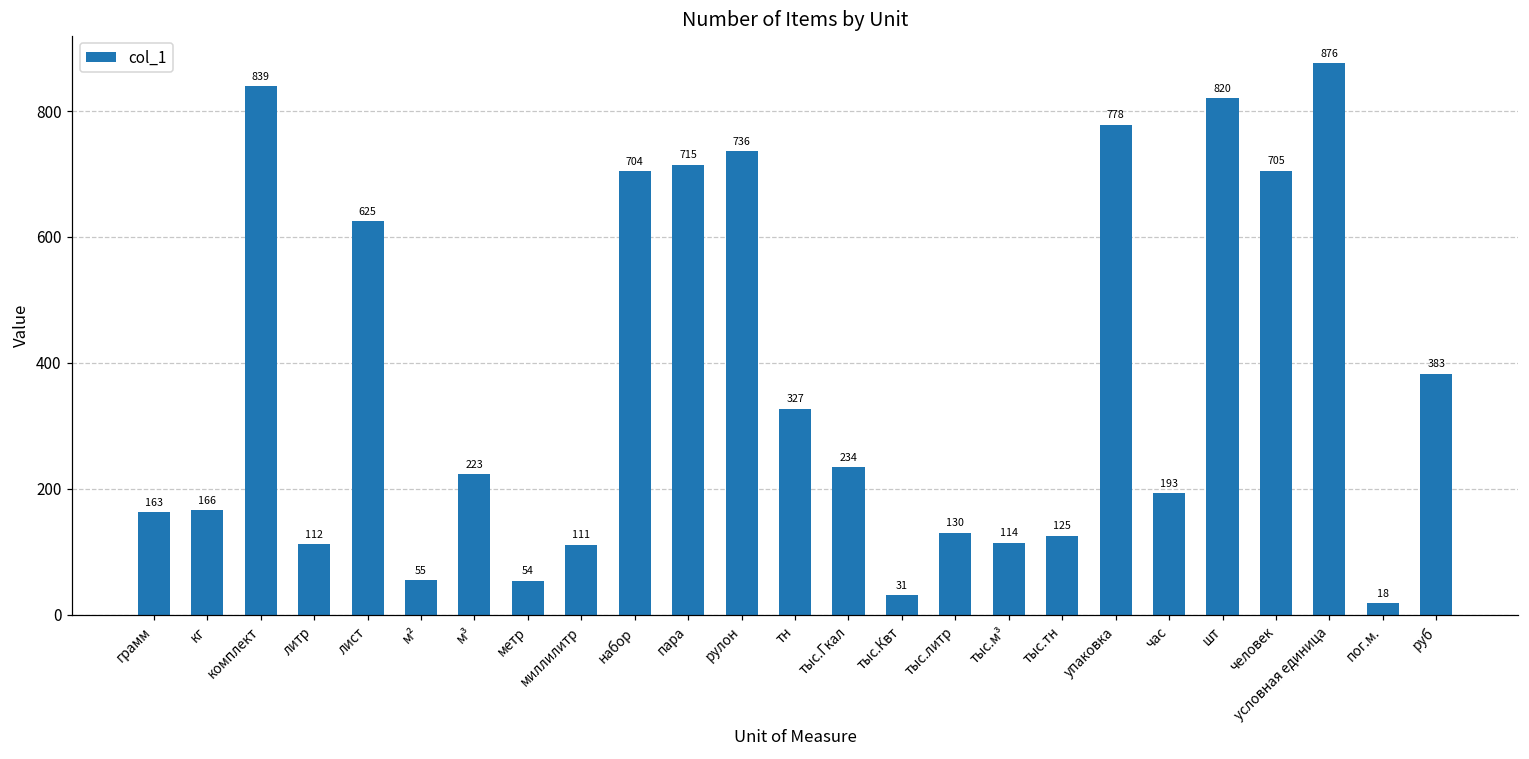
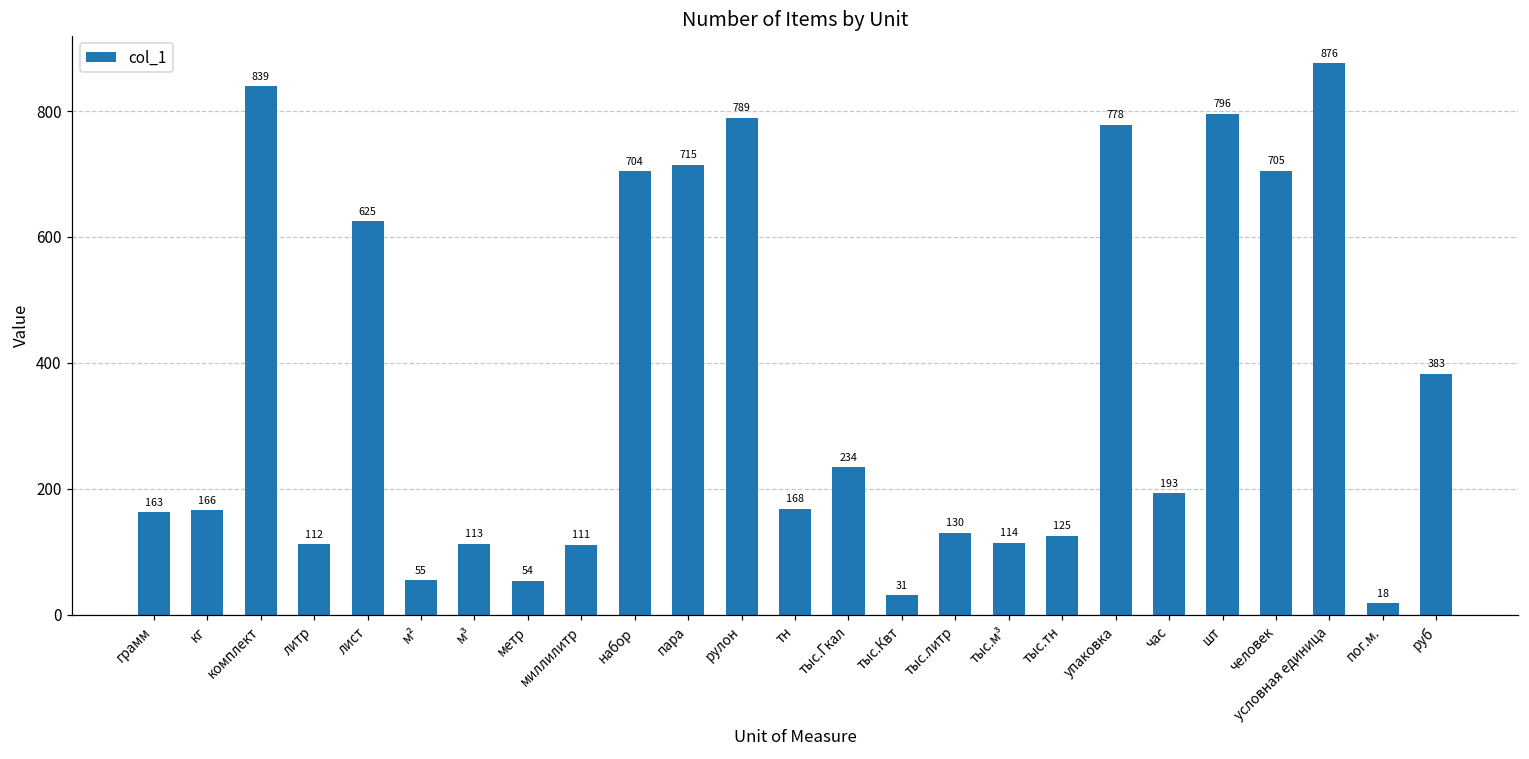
  {
    "грамм": 163,
    "кг": 166,
    "комплект": 839,
    "литр": 112,
    "лист": 625,
    "м²": 55,
-   "м³": 223,
+   "м³": 113,
    "метр": 54,
    "миллилитр": 111,
    "набор": 704,
    "пара": 715,
-   "рулон": 736,
-   "тн": 327,
+   "рулон": 789,
+   "тн": 168,
    "тыс.Гкал": 234,
    "тыс.Квт": 31,
    "тыс.литр": 130,
    "тыс.м³": 114,
    "тыс.тн": 125,
    "упаковка": 778,
    "час": 193,
-   "шт": 820,
+   "шт": 796,
    "человек": 705,
    "условная единица": 876,
    "пог.м.": 18,
    "руб": 383
  }
